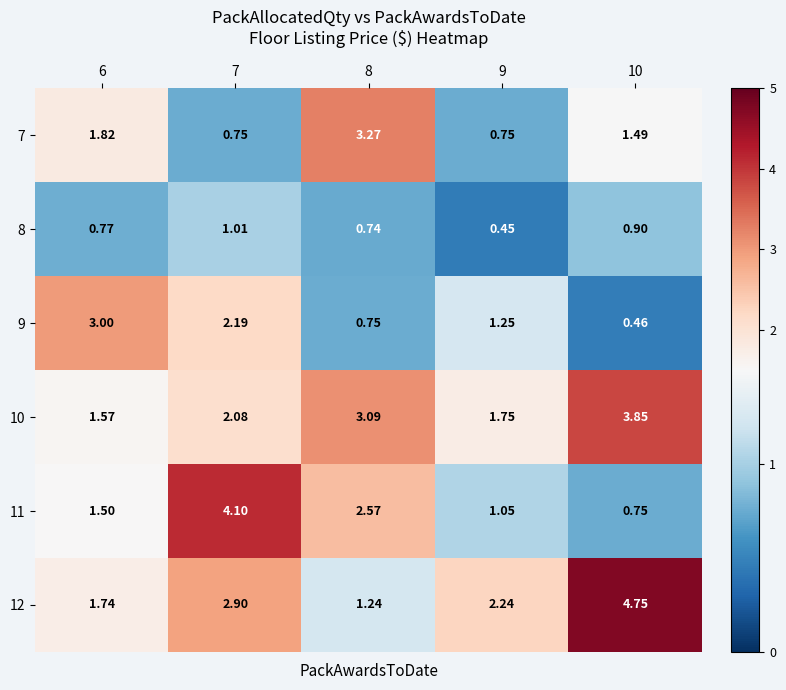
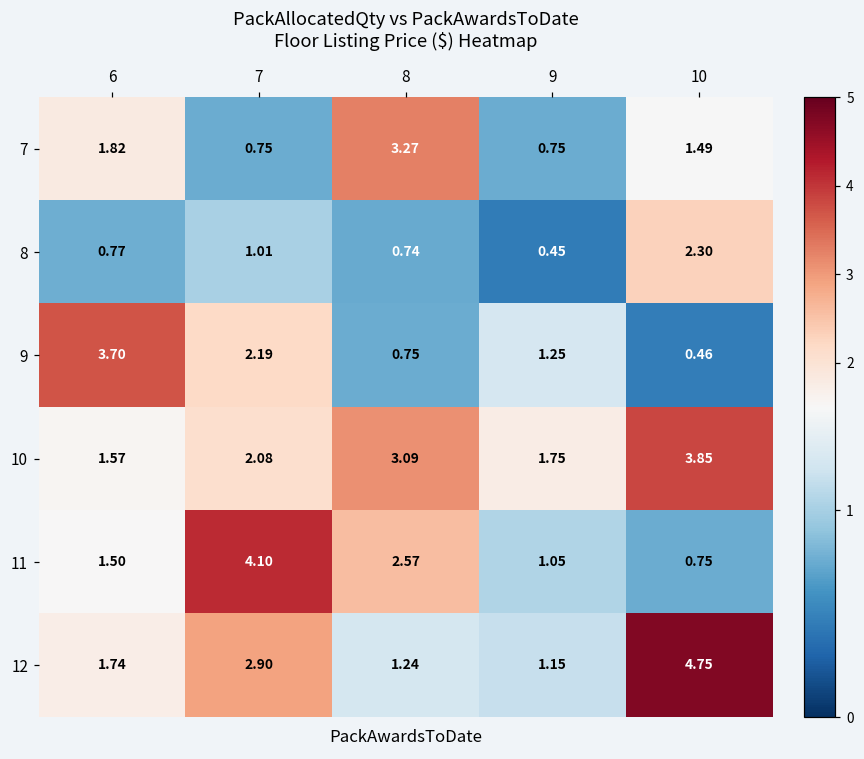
  {
    "7": {
      "6": 1.82,
      "7": 0.75,
      "8": 3.27,
      "9": 0.75,
      "10": 1.49
    },
    "8": {
      "6": 0.77,
      "7": 1.01,
      "8": 0.74,
      "9": 0.45,
-     "10": 0.90
+     "10": 2.30
    },
    "9": {
-     "6": 3.00,
+     "6": 3.70,
      "7": 2.19,
      "8": 0.75,
      "9": 1.25,
      "10": 0.46
    },
    "10": {
      "6": 1.57,
      "7": 2.08,
      "8": 3.09,
      "9": 1.75,
      "10": 3.85
    },
    "11": {
      "6": 1.50,
      "7": 4.10,
      "8": 2.57,
      "9": 1.05,
      "10": 0.75
    },
    "12": {
      "6": 1.74,
      "7": 2.90,
      "8": 1.24,
-     "9": 2.24,
+     "9": 1.15,
      "10": 4.75
    }
  }
